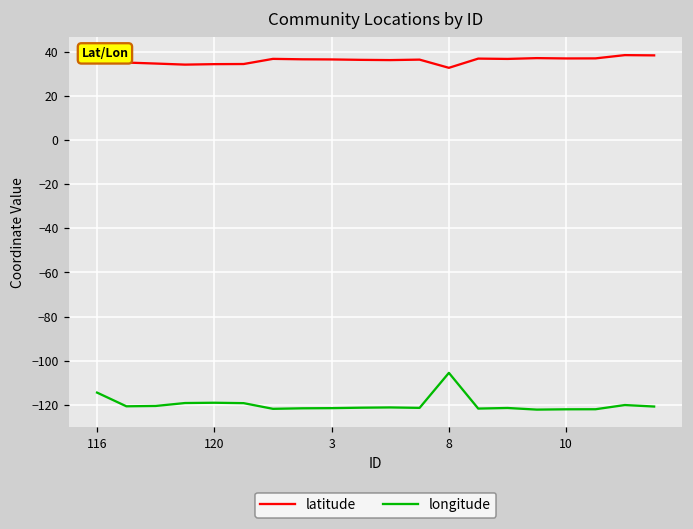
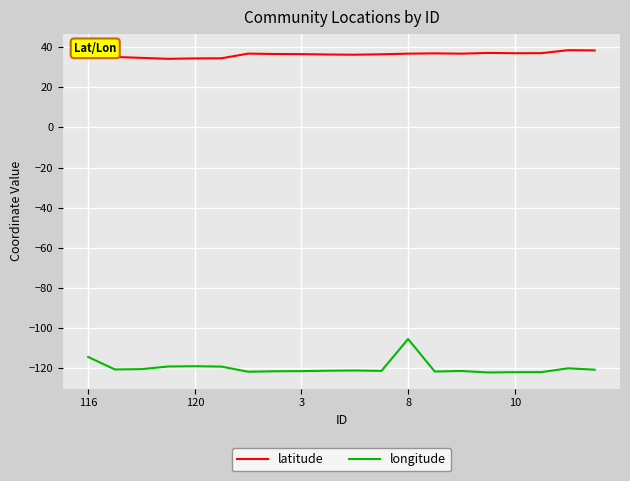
  {
    "latitude": {
      "120": 34,
-     "8": 33
+     "8": 37
    },
    "longitude": {
      "116": -114,
      "120": -119,
      "8": -105
    }
  }
